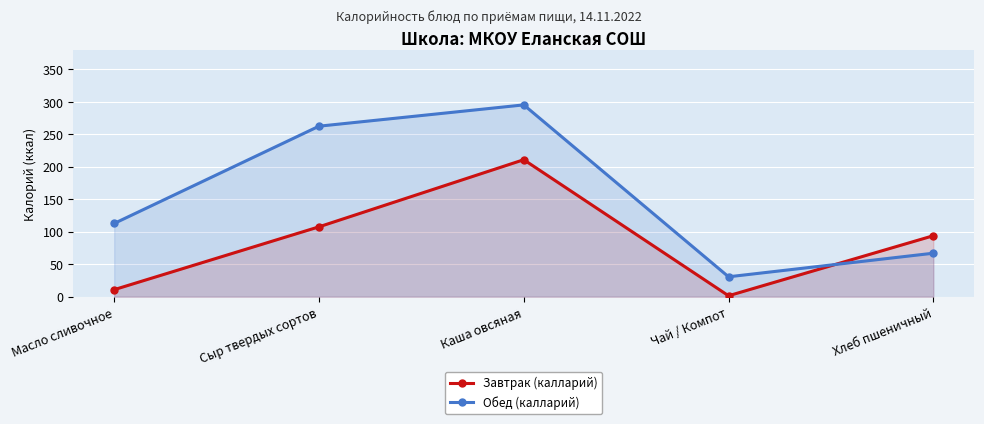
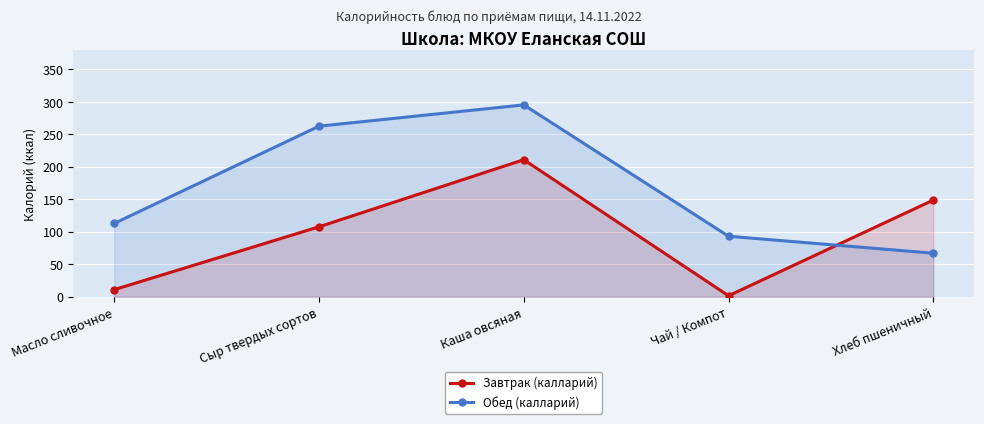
  {
    "Завтрак (калларий)": {
      "Масло сливочное": 10,
      "Сыр твердых сортов": 110,
      "Каша овсяная": 210,
      "Чай / Компот": 0,
-     "Хлеб пшеничный": 90
+     "Хлеб пшеничный": 150
    },
    "Обед (калларий)": {
      "Масло сливочное": 110,
      "Сыр твердых сортов": 260,
      "Каша овсяная": 300,
-     "Чай / Компот": 30,
+     "Чай / Компот": 90,
      "Хлеб пшеничный": 70
    }
  }
